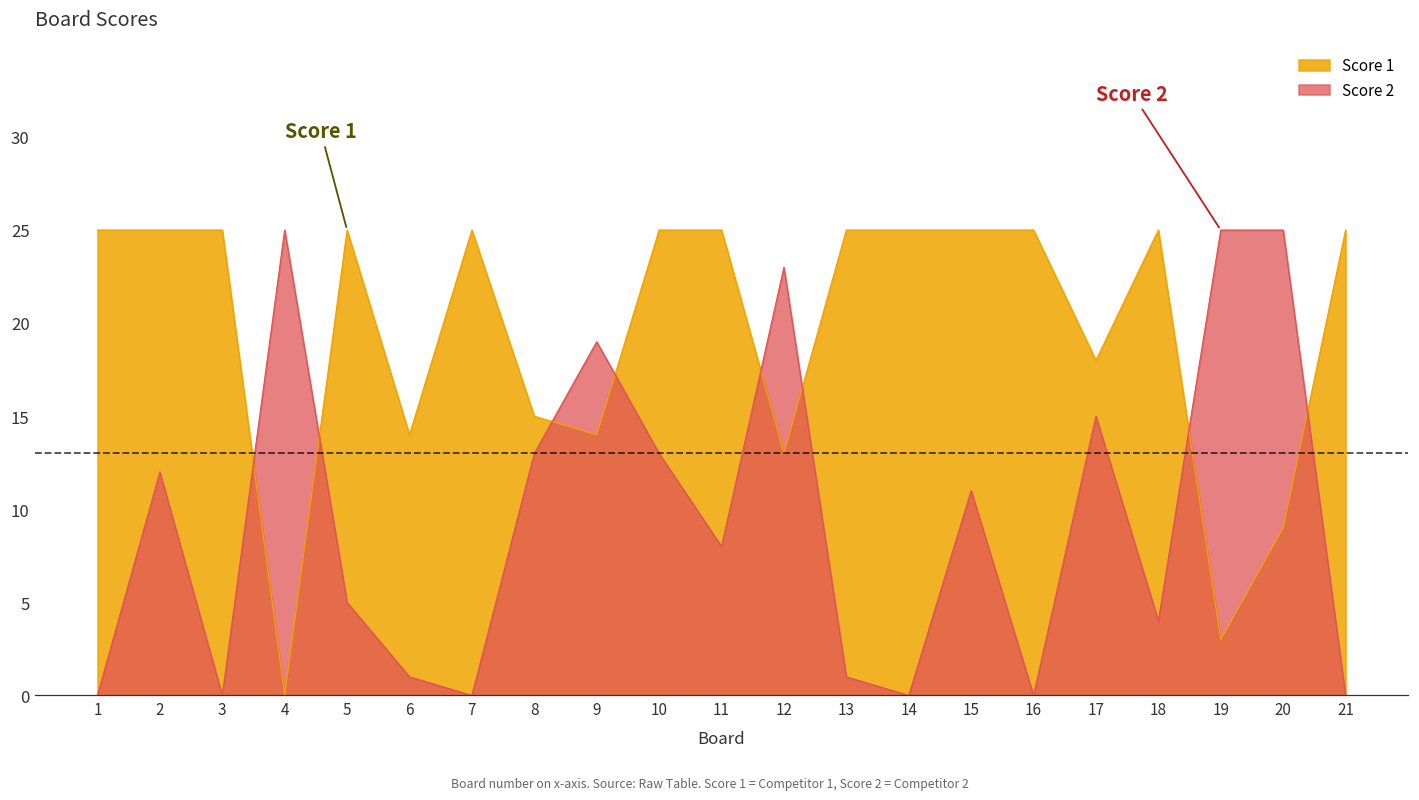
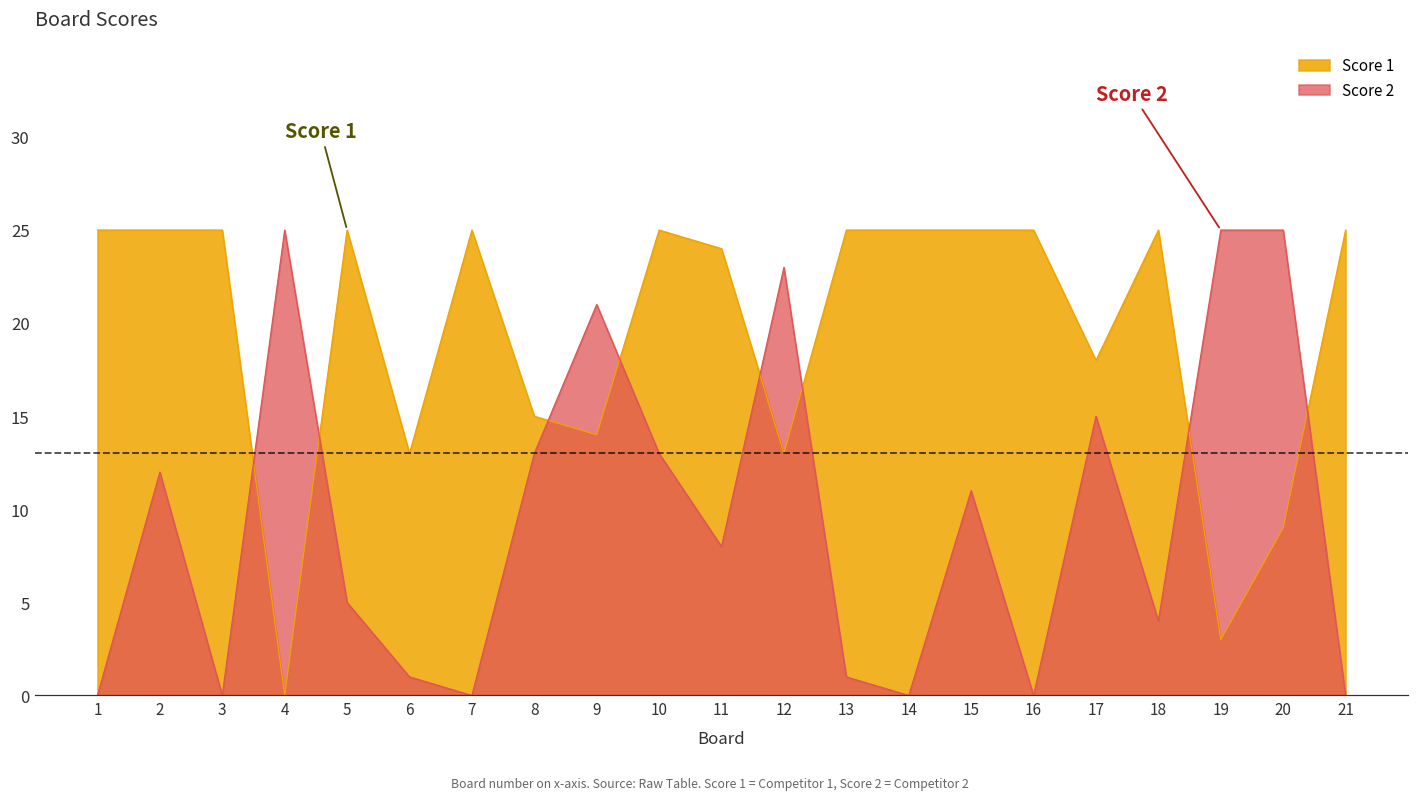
  {
    "Score 1": {
      "1": 25,
      "2": 25,
      "3": 25,
      "4": 0,
-     "6": 14,
+     "6": 13,
      "7": 25,
      "8": 15,
      "9": 14,
      "10": 25,
-     "11": 25,
+     "11": 24,
      "12": 13,
      "13": 25,
      "14": 25,
      "15": 25,
      "16": 25,
      "17": 18,
      "19": 3,
      "20": 9,
      "21": 25
    },
    "Score 2": {
      "1": 0,
      "2": 12,
      "3": 0,
      "5": 5,
      "6": 1,
      "7": 0,
      "8": 13,
-     "9": 19,
+     "9": 21,
      "10": 13,
      "11": 8,
      "12": 23,
      "13": 1,
      "14": 0,
      "15": 11,
      "16": 0,
      "17": 15,
      "18": 4,
      "20": 25,
      "21": 0
    }
  }
